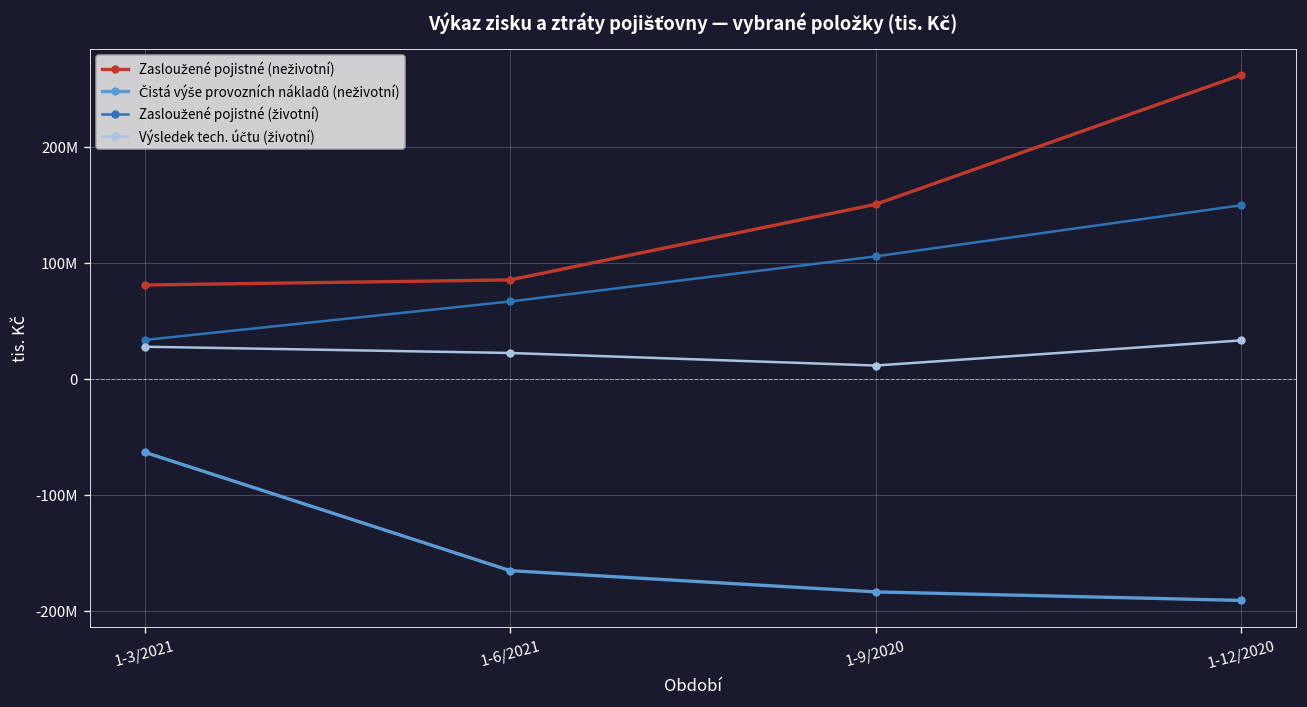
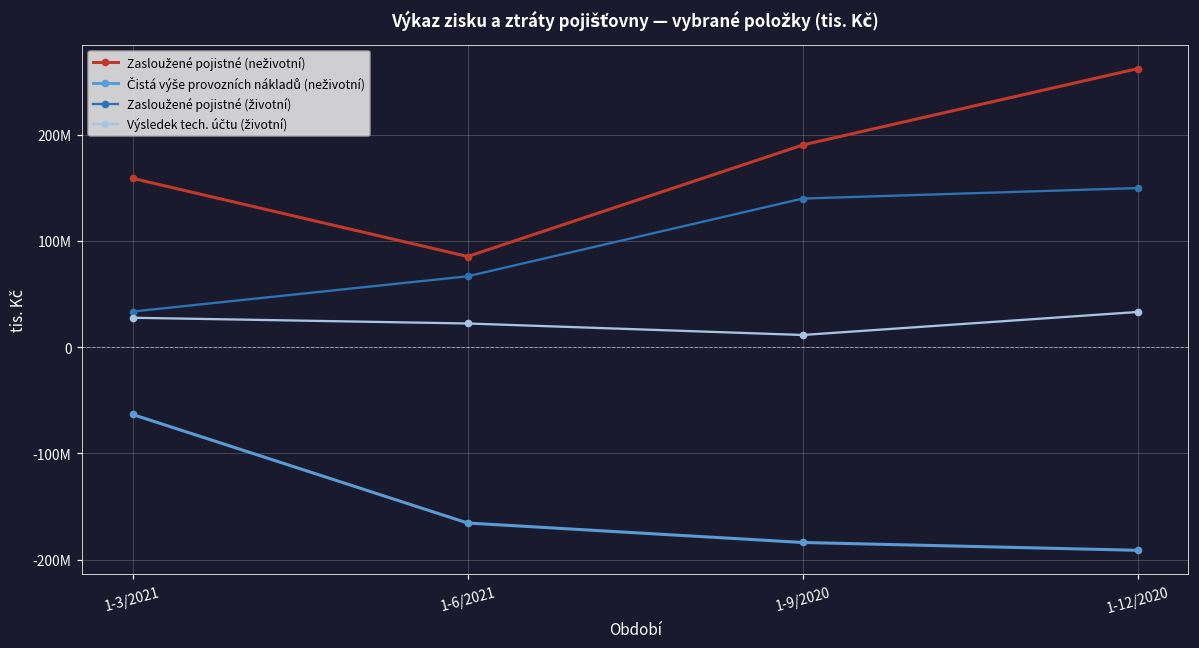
  {
    "Zasloužené pojistné (neživotní)": {
-     "1-3/2021": 80000000,
+     "1-3/2021": 160000000,
      "1-6/2021": 90000000,
-     "1-9/2020": 150000000,
+     "1-9/2020": 190000000,
      "1-12/2020": 260000000
    },
    "Čistá výše provozních nákladů (neživotní)": {
      "1-3/2021": -60000000,
      "1-6/2021": -170000000,
      "1-9/2020": -180000000,
      "1-12/2020": -190000000
    },
    "Zasloužené pojistné (životní)": {
      "1-3/2021": 30000000,
      "1-6/2021": 70000000,
-     "1-9/2020": 110000000,
+     "1-9/2020": 140000000,
      "1-12/2020": 150000000
    },
    "Výsledek tech. účtu (životní)": {
      "1-3/2021": 30000000,
      "1-6/2021": 20000000,
      "1-9/2020": 10000000,
      "1-12/2020": 30000000
    }
  }
